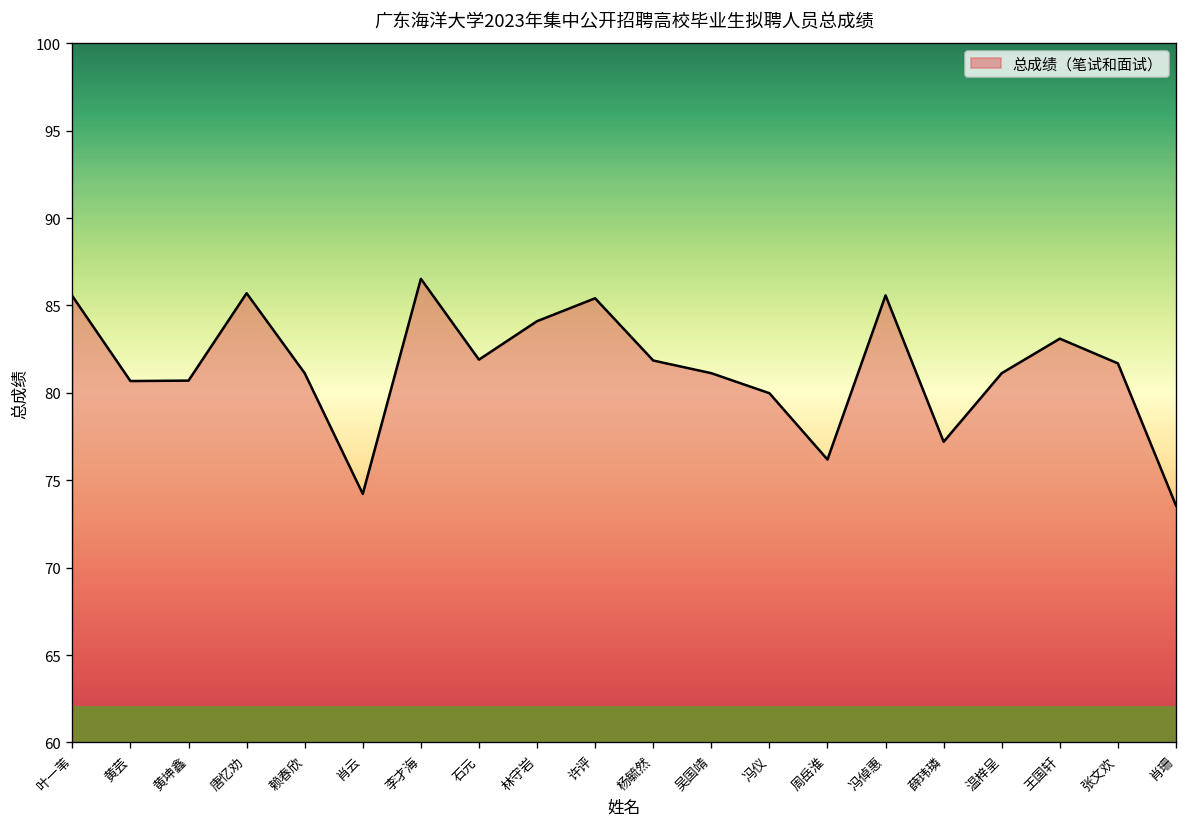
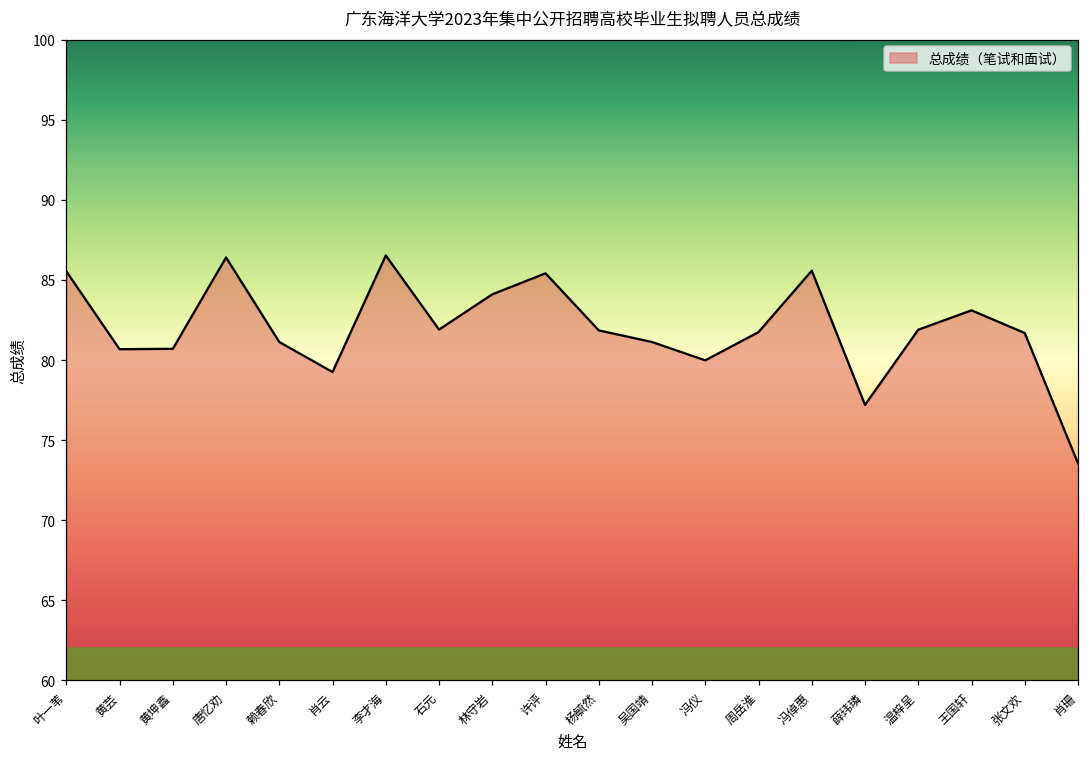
  {
    "叶一苇": 85.5,
    "黄芸": 80.7,
    "黄坤鑫": 80.7,
-   "唐忆劝": 85.7,
+   "唐忆劝": 86.4,
    "赖春欣": 81.1,
-   "肖云": 74.2,
+   "肖云": 79.3,
    "李才海": 86.5,
    "石元": 81.9,
    "林守岩": 84.1,
    "许评": 85.4,
    "杨毓然": 81.9,
    "吴国靖": 81.1,
    "冯仪": 80.0,
-   "周岳淮": 76.2,
+   "周岳淮": 81.7,
    "冯倬惠": 85.6,
    "薛玮璘": 77.2,
-   "温梓呈": 81.1,
+   "温梓呈": 81.9,
    "王国轩": 83.1,
    "张文欢": 81.7,
    "肖珊": 73.6
  }
